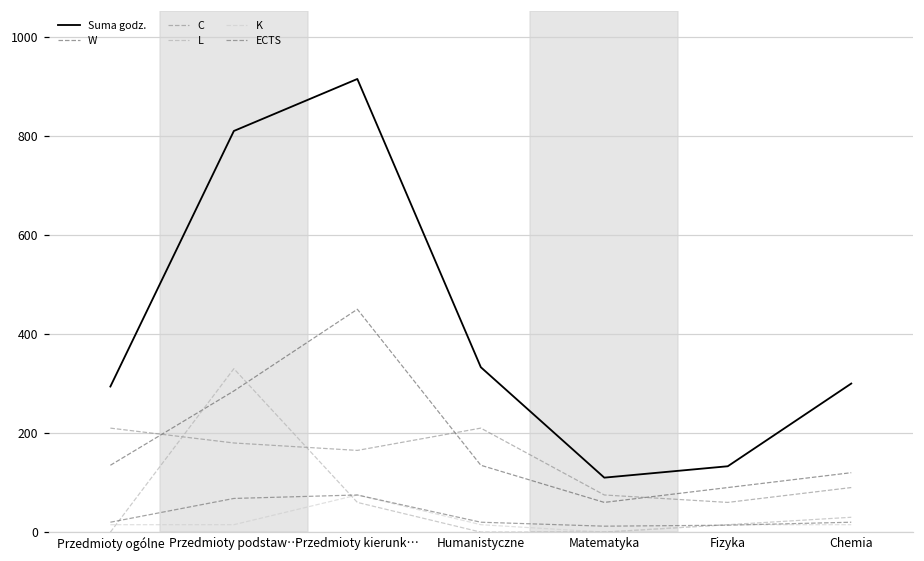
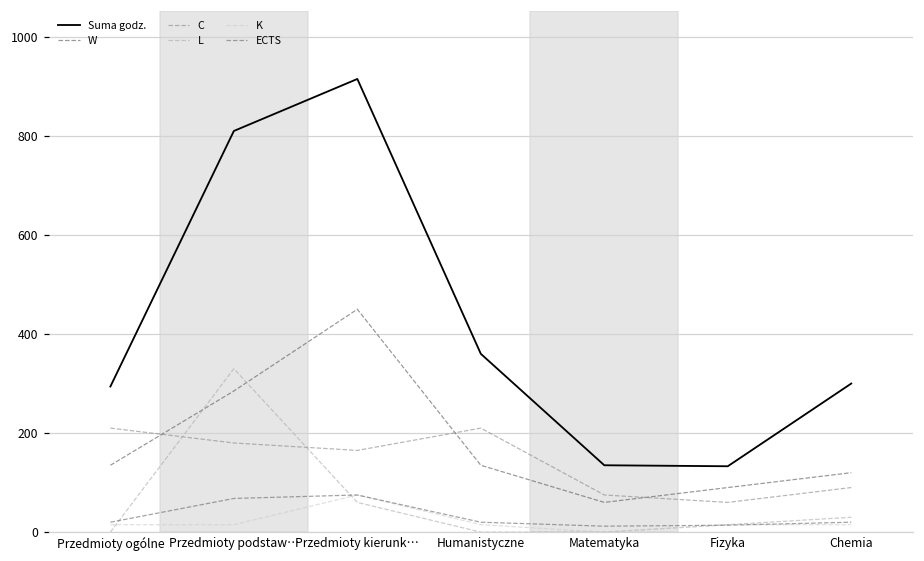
  {
    "Suma godz.": {
      "Przedmioty ogólne": 290,
      "Przedmioty podstaw…": 810,
      "Przedmioty kierunk…": 920,
-     "Humanistyczne": 330,
-     "Matematyka": 110,
+     "Humanistyczne": 360,
+     "Matematyka": 140,
      "Fizyka": 130,
      "Chemia": 300
    }
  }
